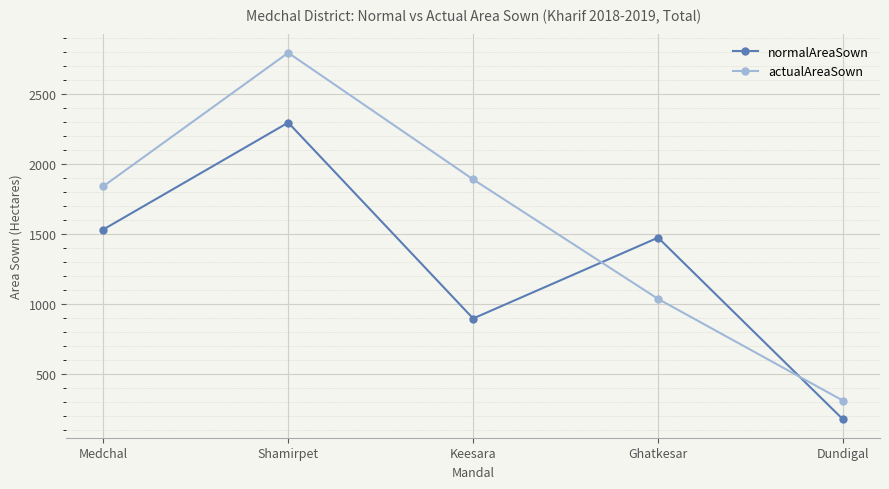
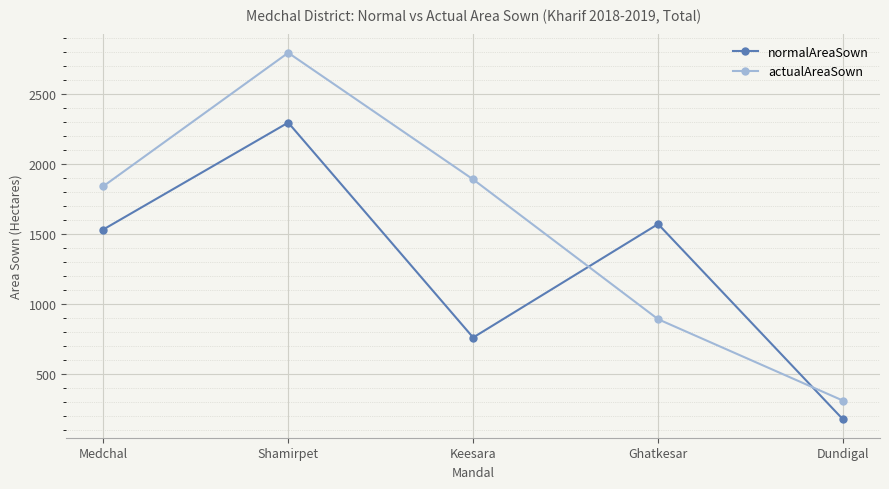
  {
    "normalAreaSown": {
      "Medchal": 1530,
      "Shamirpet": 2300,
-     "Keesara": 900,
-     "Ghatkesar": 1480,
+     "Keesara": 760,
+     "Ghatkesar": 1570,
      "Dundigal": 180
    },
    "actualAreaSown": {
      "Medchal": 1840,
      "Shamirpet": 2800,
      "Keesara": 1890,
-     "Ghatkesar": 1040,
+     "Ghatkesar": 890,
      "Dundigal": 310
    }
  }
